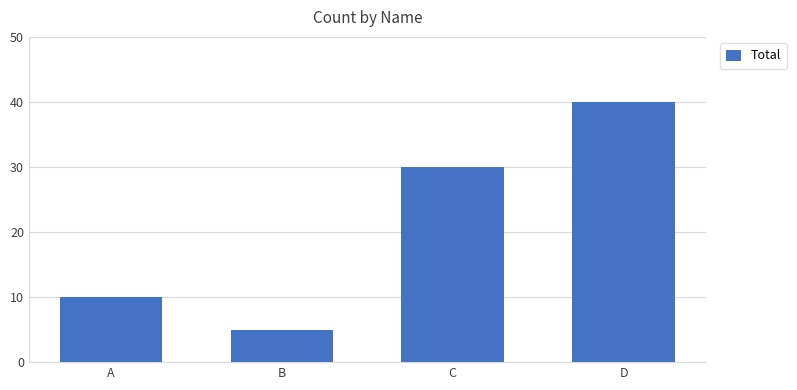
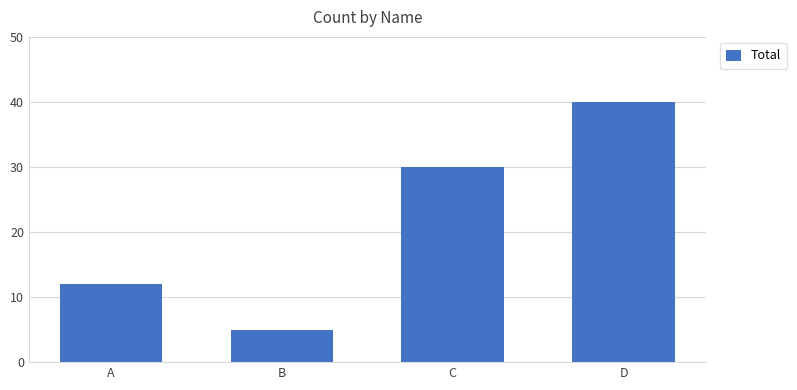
  {
-   "A": 10,
+   "A": 12,
    "B": 5,
    "C": 30,
    "D": 40
  }
